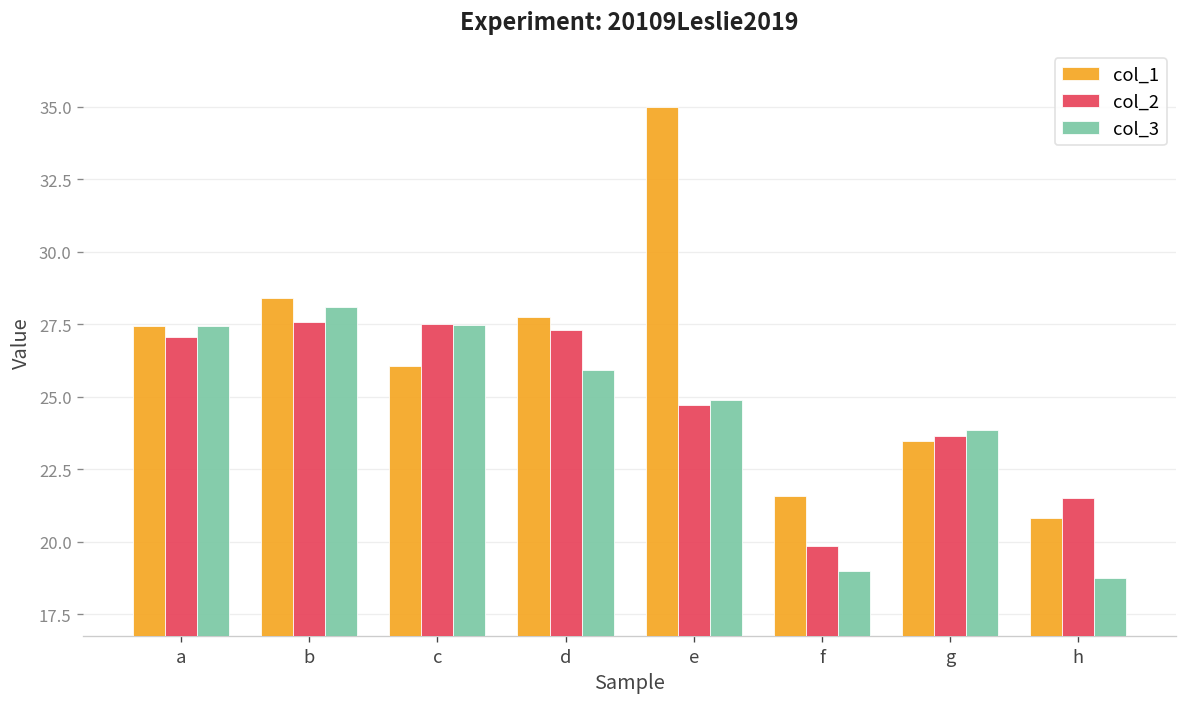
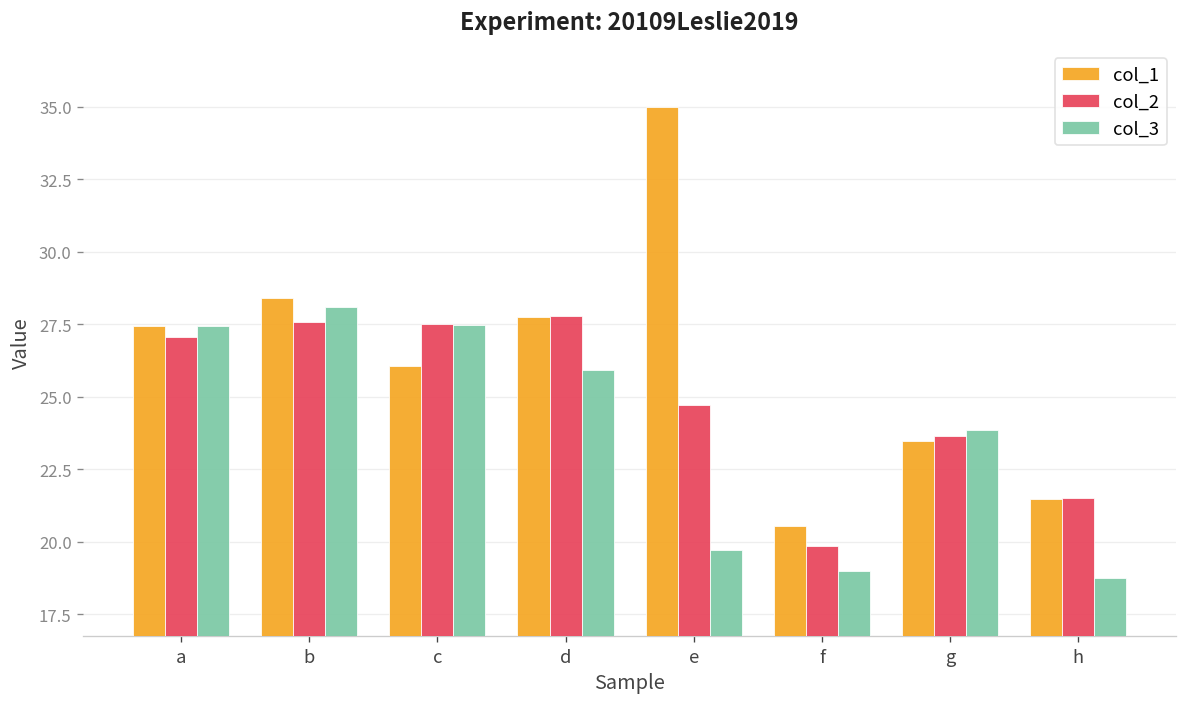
  {
    "col_1": {
      "a": 27.4,
      "b": 28.4,
      "c": 26.1,
      "d": 27.8,
      "e": 35.0,
-     "f": 21.6,
+     "f": 20.5,
      "g": 23.5,
-     "h": 20.8
+     "h": 21.5
    },
    "col_2": {
      "a": 27.1,
      "b": 27.6,
      "c": 27.5,
-     "d": 27.3,
+     "d": 27.8,
      "e": 24.7,
      "f": 19.9,
      "g": 23.7,
      "h": 21.5
    },
    "col_3": {
      "a": 27.4,
      "b": 28.1,
      "c": 27.5,
      "d": 25.9,
-     "e": 24.9,
+     "e": 19.7,
      "f": 19.0,
      "g": 23.9,
      "h": 18.8
    }
  }
